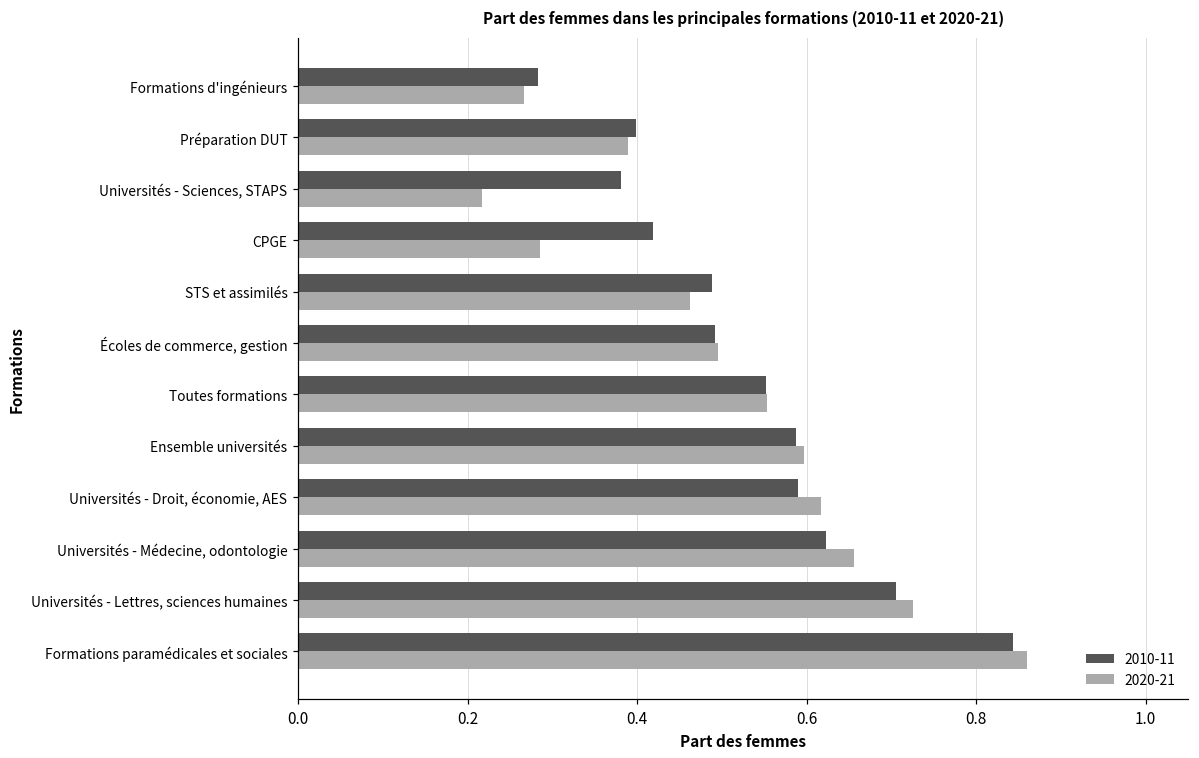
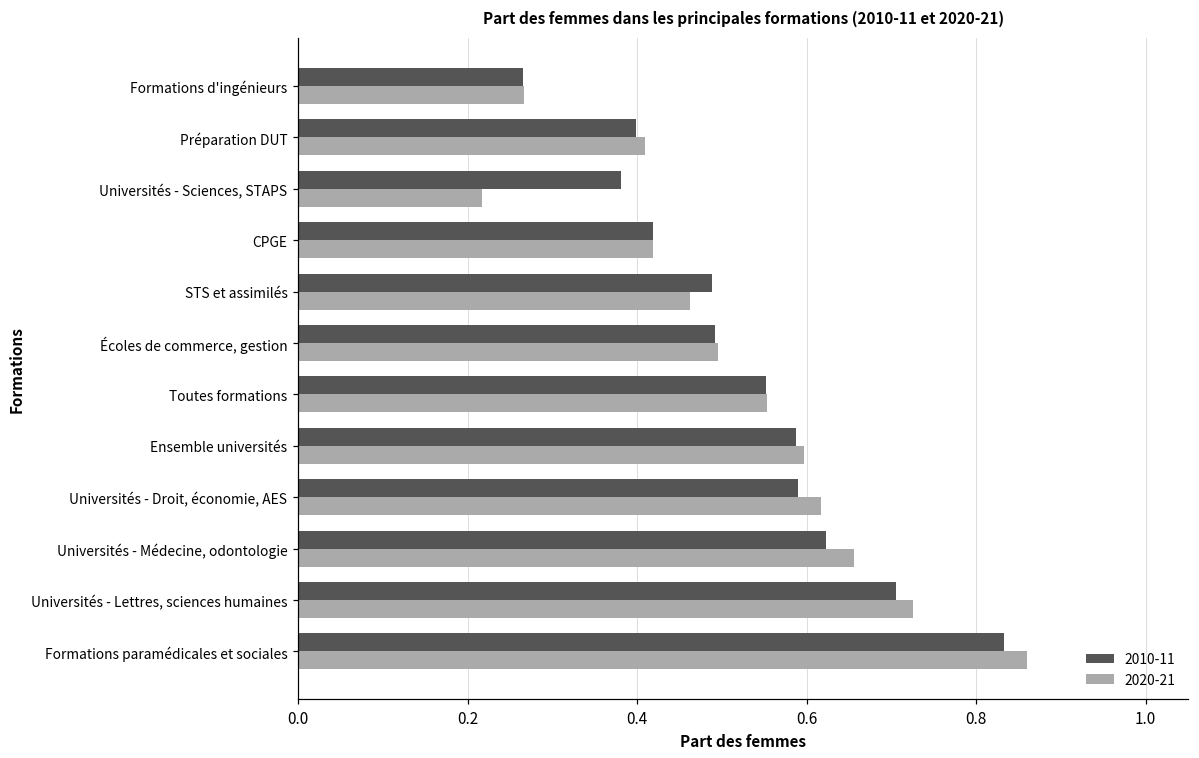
  {
    "2010-11": {
-     "Formations d'ingénieurs": 0.28,
+     "Formations d'ingénieurs": 0.27,
      "Préparation DUT": 0.40,
      "Universités - Sciences, STAPS": 0.38,
      "CPGE": 0.42,
      "STS et assimilés": 0.49,
      "Écoles de commerce, gestion": 0.49,
      "Toutes formations": 0.55,
      "Ensemble universités": 0.59,
      "Universités - Droit, économie, AES": 0.59,
      "Universités - Médecine, odontologie": 0.62,
      "Universités - Lettres, sciences humaines": 0.71,
-     "Formations paramédicales et sociales": 0.84
+     "Formations paramédicales et sociales": 0.83
    },
    "2020-21": {
      "Formations d'ingénieurs": 0.27,
-     "Préparation DUT": 0.39,
+     "Préparation DUT": 0.41,
      "Universités - Sciences, STAPS": 0.22,
-     "CPGE": 0.29,
+     "CPGE": 0.42,
      "STS et assimilés": 0.46,
      "Écoles de commerce, gestion": 0.50,
      "Toutes formations": 0.55,
      "Ensemble universités": 0.60,
      "Universités - Droit, économie, AES": 0.62,
      "Universités - Médecine, odontologie": 0.66,
      "Universités - Lettres, sciences humaines": 0.73,
      "Formations paramédicales et sociales": 0.86
    }
  }
